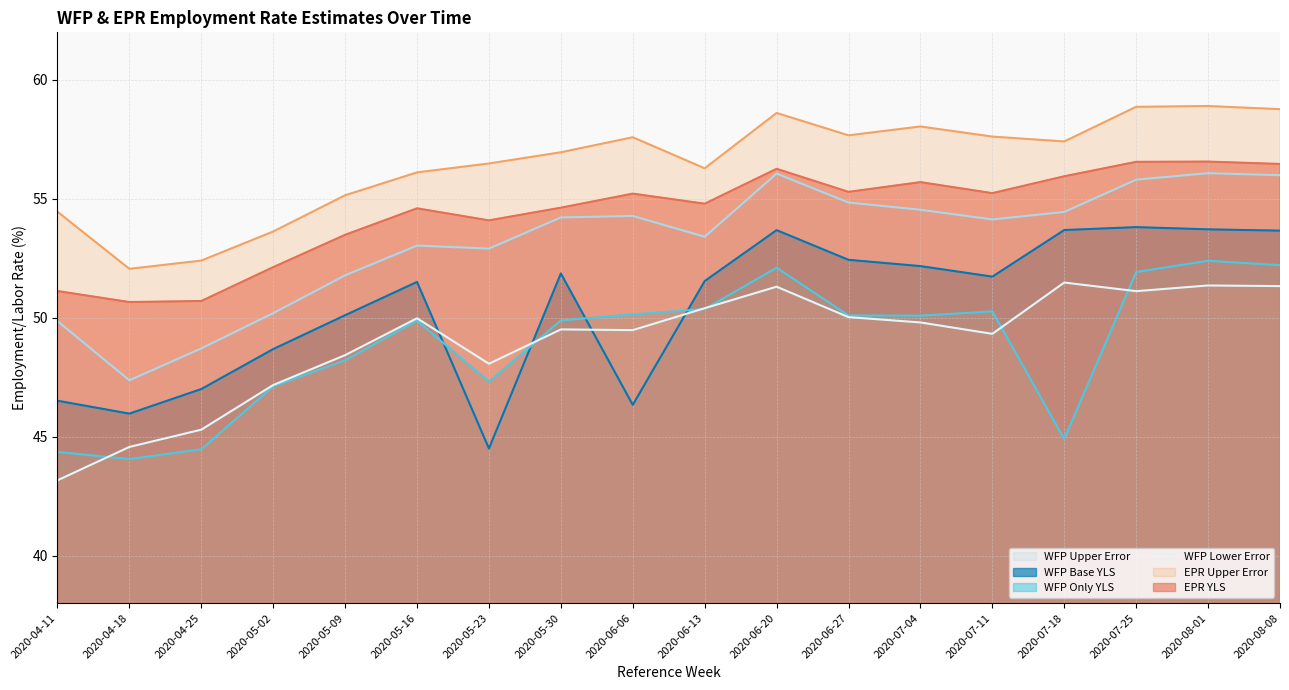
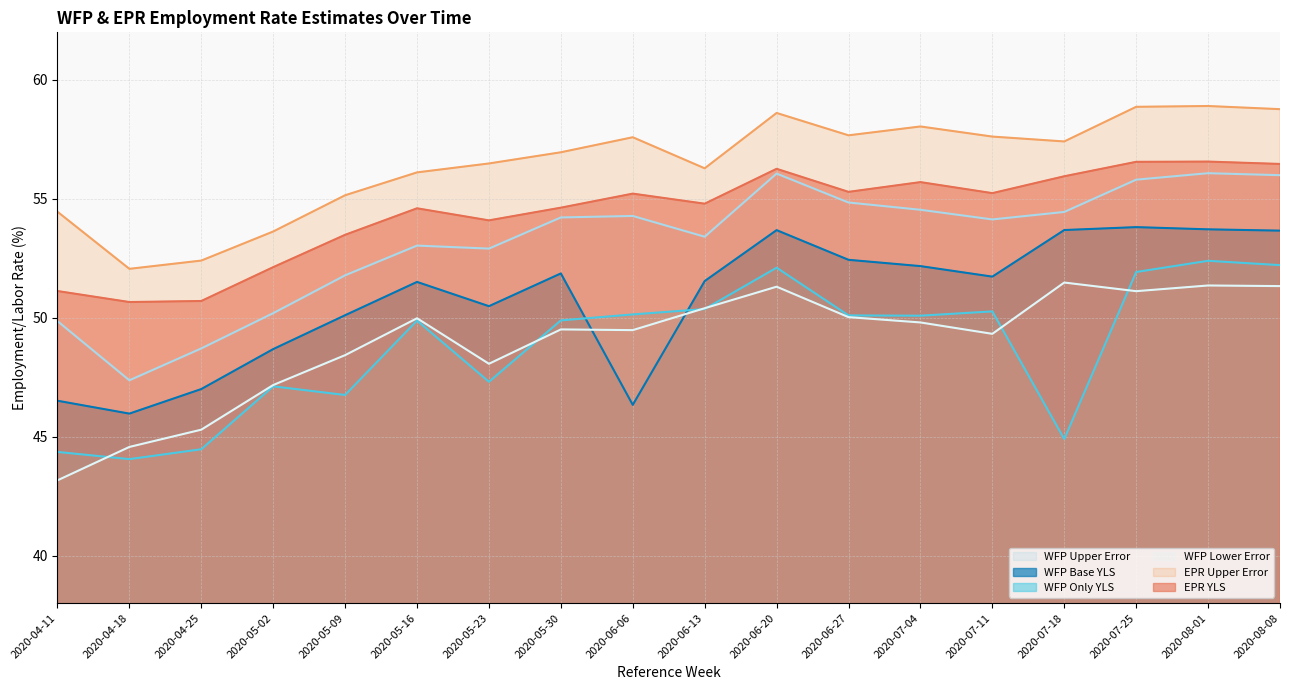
  {
    "WFP Base YLS": {
      "2020-04-11": 46.5,
      "2020-04-18": 46.0,
      "2020-04-25": 47.0,
      "2020-05-02": 48.7,
      "2020-05-09": 50.1,
      "2020-05-16": 51.5,
-     "2020-05-23": 44.5,
+     "2020-05-23": 50.5,
      "2020-05-30": 51.9,
      "2020-06-06": 46.3,
      "2020-06-13": 51.5,
      "2020-06-20": 53.7,
      "2020-06-27": 52.4,
      "2020-07-04": 52.2,
      "2020-07-11": 51.7,
      "2020-07-18": 53.7,
      "2020-07-25": 53.8,
      "2020-08-01": 53.7,
      "2020-08-08": 53.7
    },
    "WFP Only YLS": {
      "2020-04-11": 44.4,
      "2020-04-18": 44.1,
      "2020-04-25": 44.5,
-     "2020-05-09": 48.2,
+     "2020-05-09": 46.8,
      "2020-05-23": 47.3,
      "2020-05-30": 49.9,
      "2020-06-06": 50.1,
      "2020-06-20": 52.1,
      "2020-07-04": 50.1,
      "2020-07-11": 50.3,
      "2020-07-18": 44.9,
      "2020-07-25": 51.9,
      "2020-08-01": 52.4,
      "2020-08-08": 52.2
    }
  }
